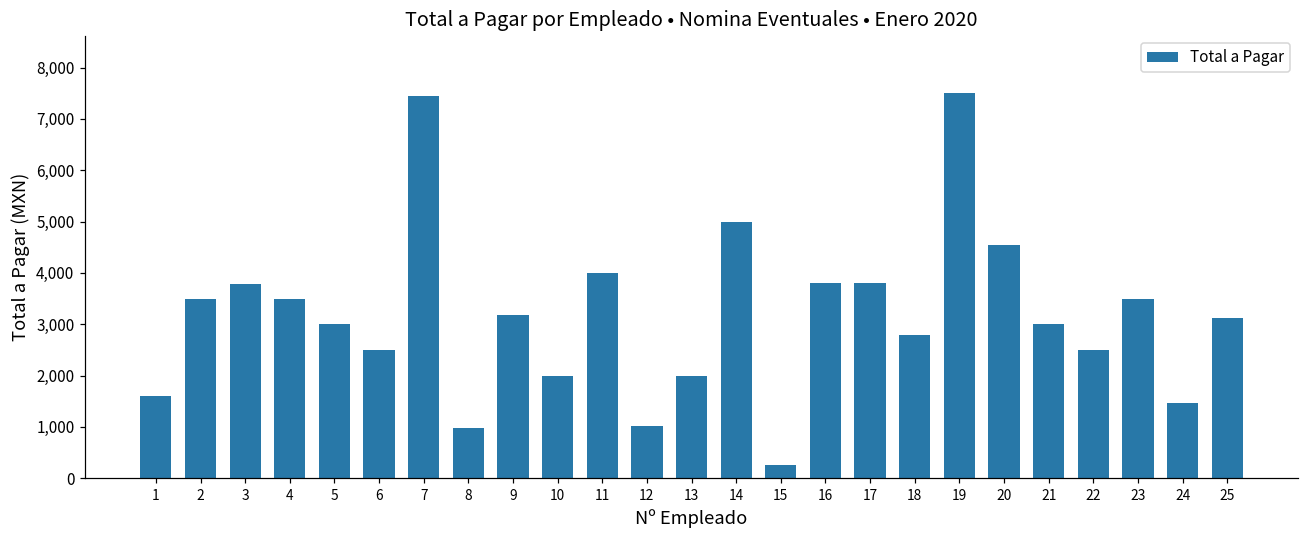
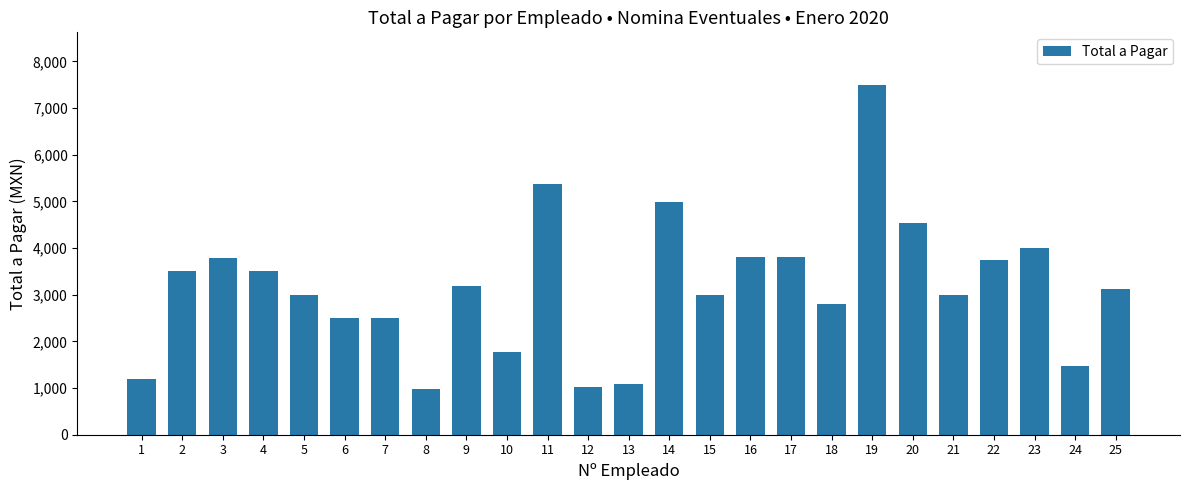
  {
-   "1": "1,600",
+   "1": "1,200",
    "2": "3,500",
    "3": "3,800",
    "4": "3,500",
    "5": "3,000",
    "6": "2,500",
-   "7": "7,500",
+   "7": "2,500",
    "8": "1,000",
    "9": "3,200",
-   "10": "2,000",
-   "11": "4,000",
+   "10": "1,800",
+   "11": "5,400",
    "12": "1,000",
-   "13": "2,000",
+   "13": "1,100",
    "14": "5,000",
-   "15": "300",
+   "15": "3,000",
    "16": "3,800",
    "17": "3,800",
    "18": "2,800",
    "19": "7,500",
    "20": "4,500",
    "21": "3,000",
-   "22": "2,500",
-   "23": "3,500",
+   "22": "3,800",
+   "23": "4,000",
    "24": "1,500",
    "25": "3,100"
  }
